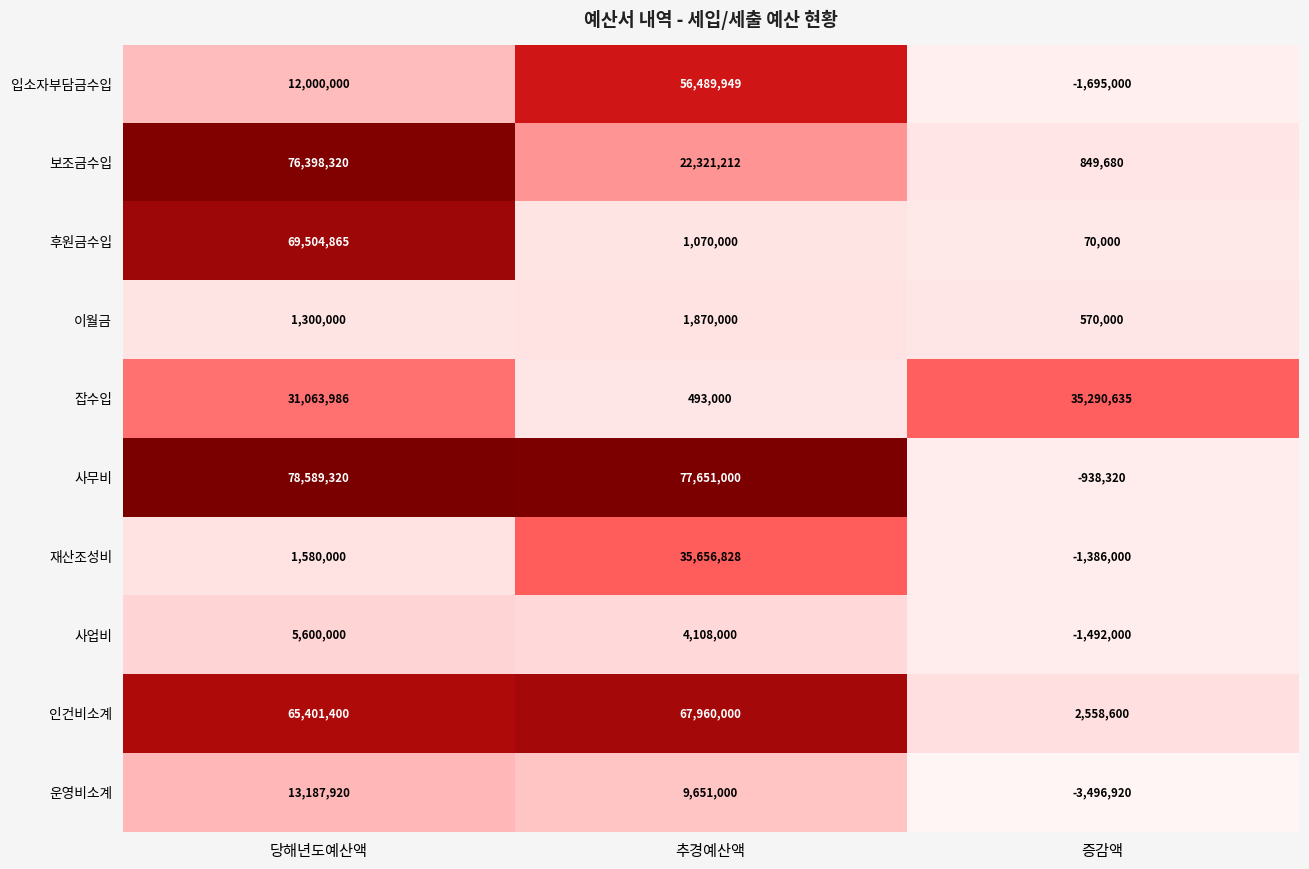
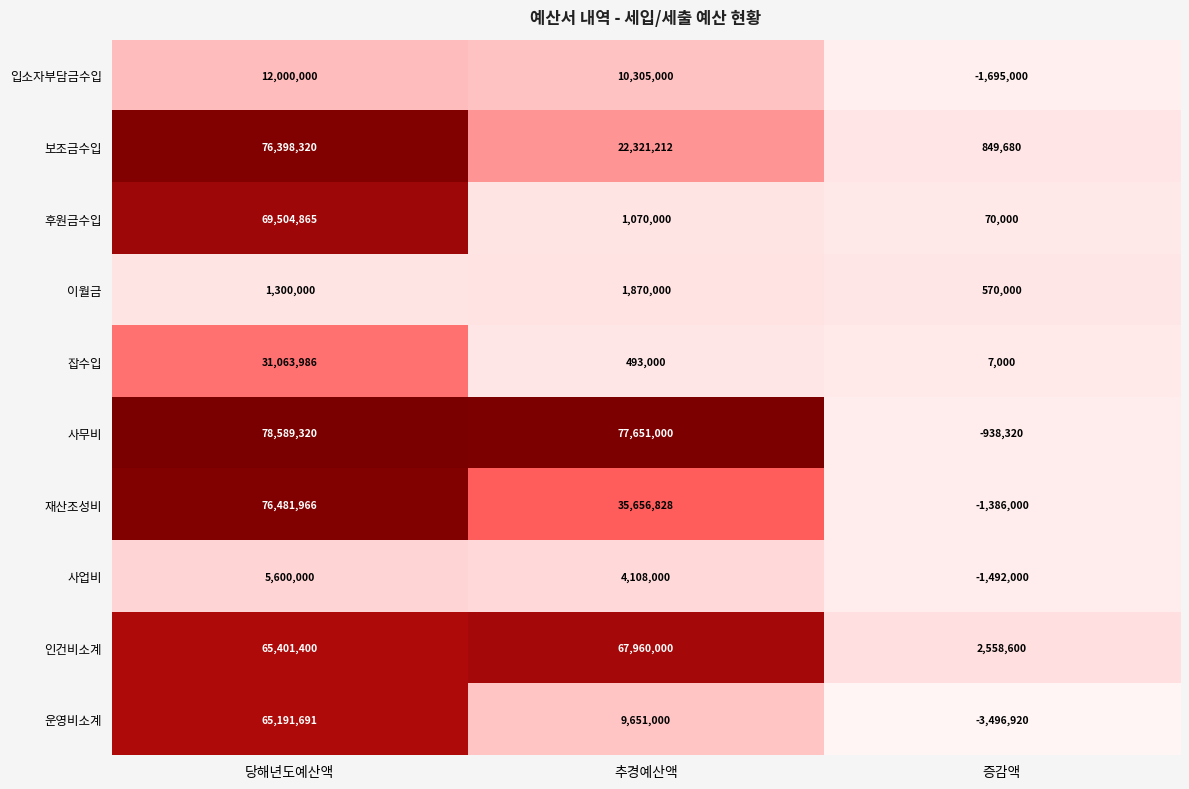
  {
    "입소자부담금수입": {
      "당해년도예산액": "12,000,000",
-     "추경예산액": "56,489,949",
+     "추경예산액": "10,305,000",
      "증감액": "-1,695,000"
    },
    "보조금수입": {
      "당해년도예산액": "76,398,320",
      "추경예산액": "22,321,212",
      "증감액": "849,680"
    },
    "후원금수입": {
      "당해년도예산액": "69,504,865",
      "추경예산액": "1,070,000",
      "증감액": "70,000"
    },
    "이월금": {
      "당해년도예산액": "1,300,000",
      "추경예산액": "1,870,000",
      "증감액": "570,000"
    },
    "잡수입": {
      "당해년도예산액": "31,063,986",
      "추경예산액": "493,000",
-     "증감액": "35,290,635"
+     "증감액": "7,000"
    },
    "사무비": {
      "당해년도예산액": "78,589,320",
      "추경예산액": "77,651,000",
      "증감액": "-938,320"
    },
    "재산조성비": {
-     "당해년도예산액": "1,580,000",
+     "당해년도예산액": "76,481,966",
      "추경예산액": "35,656,828",
      "증감액": "-1,386,000"
    },
    "사업비": {
      "당해년도예산액": "5,600,000",
      "추경예산액": "4,108,000",
      "증감액": "-1,492,000"
    },
    "인건비소계": {
      "당해년도예산액": "65,401,400",
      "추경예산액": "67,960,000",
      "증감액": "2,558,600"
    },
    "운영비소계": {
-     "당해년도예산액": "13,187,920",
+     "당해년도예산액": "65,191,691",
      "추경예산액": "9,651,000",
      "증감액": "-3,496,920"
    }
  }
